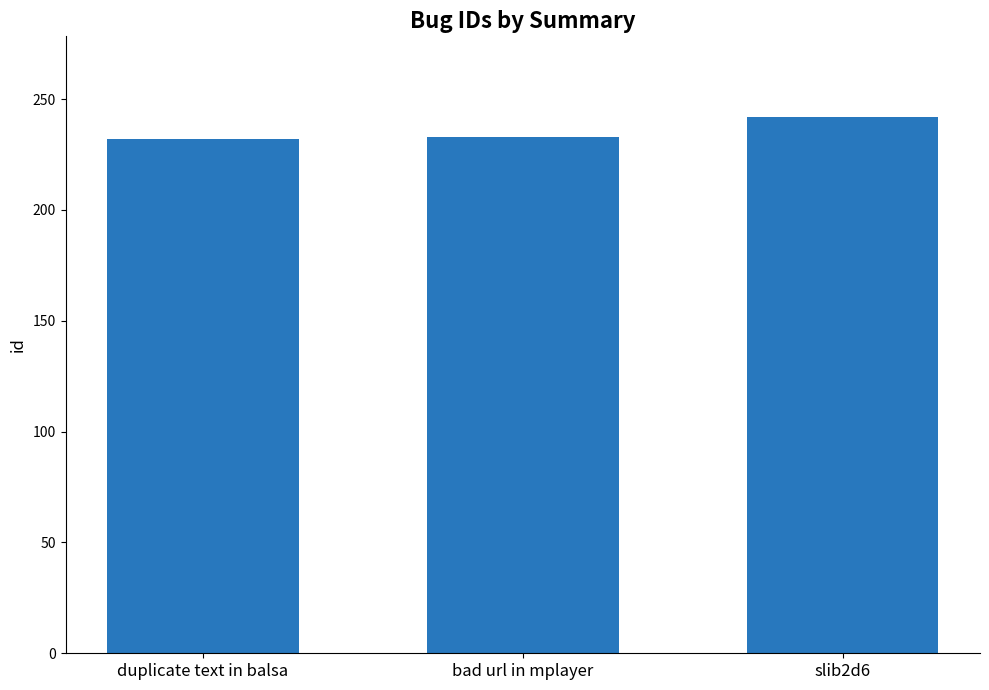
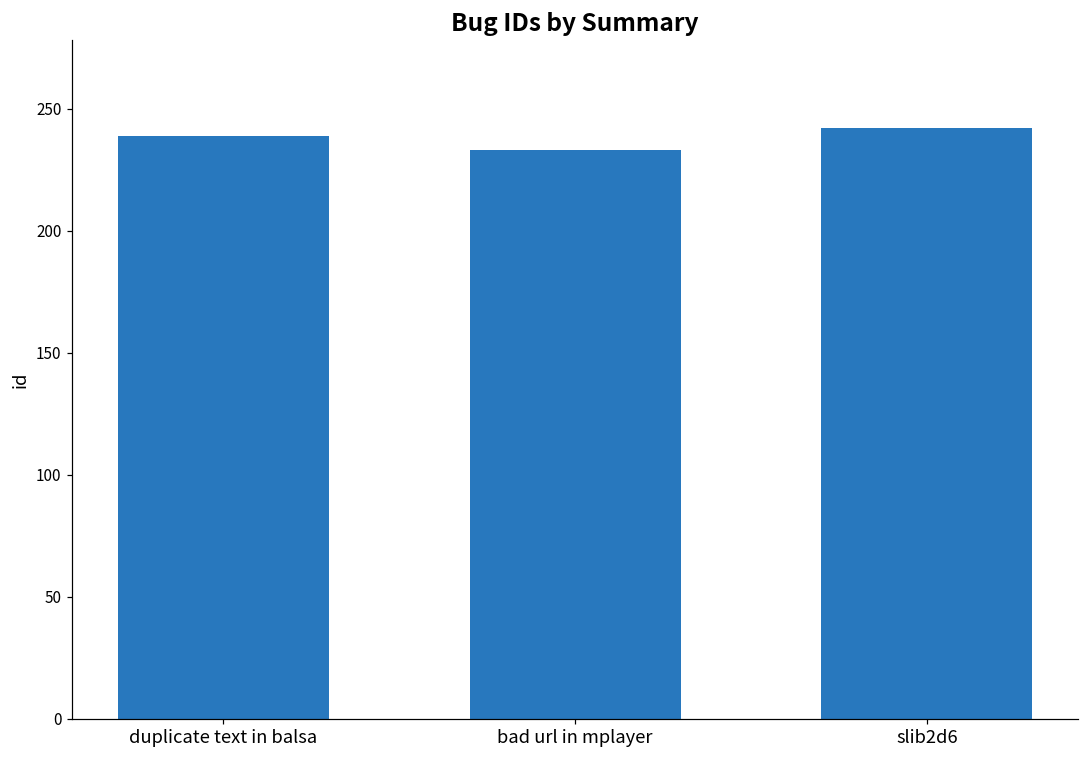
  {
-   "duplicate text in balsa": 232,
+   "duplicate text in balsa": 239,
    "bad url in mplayer": 233,
    "slib2d6": 242
  }
